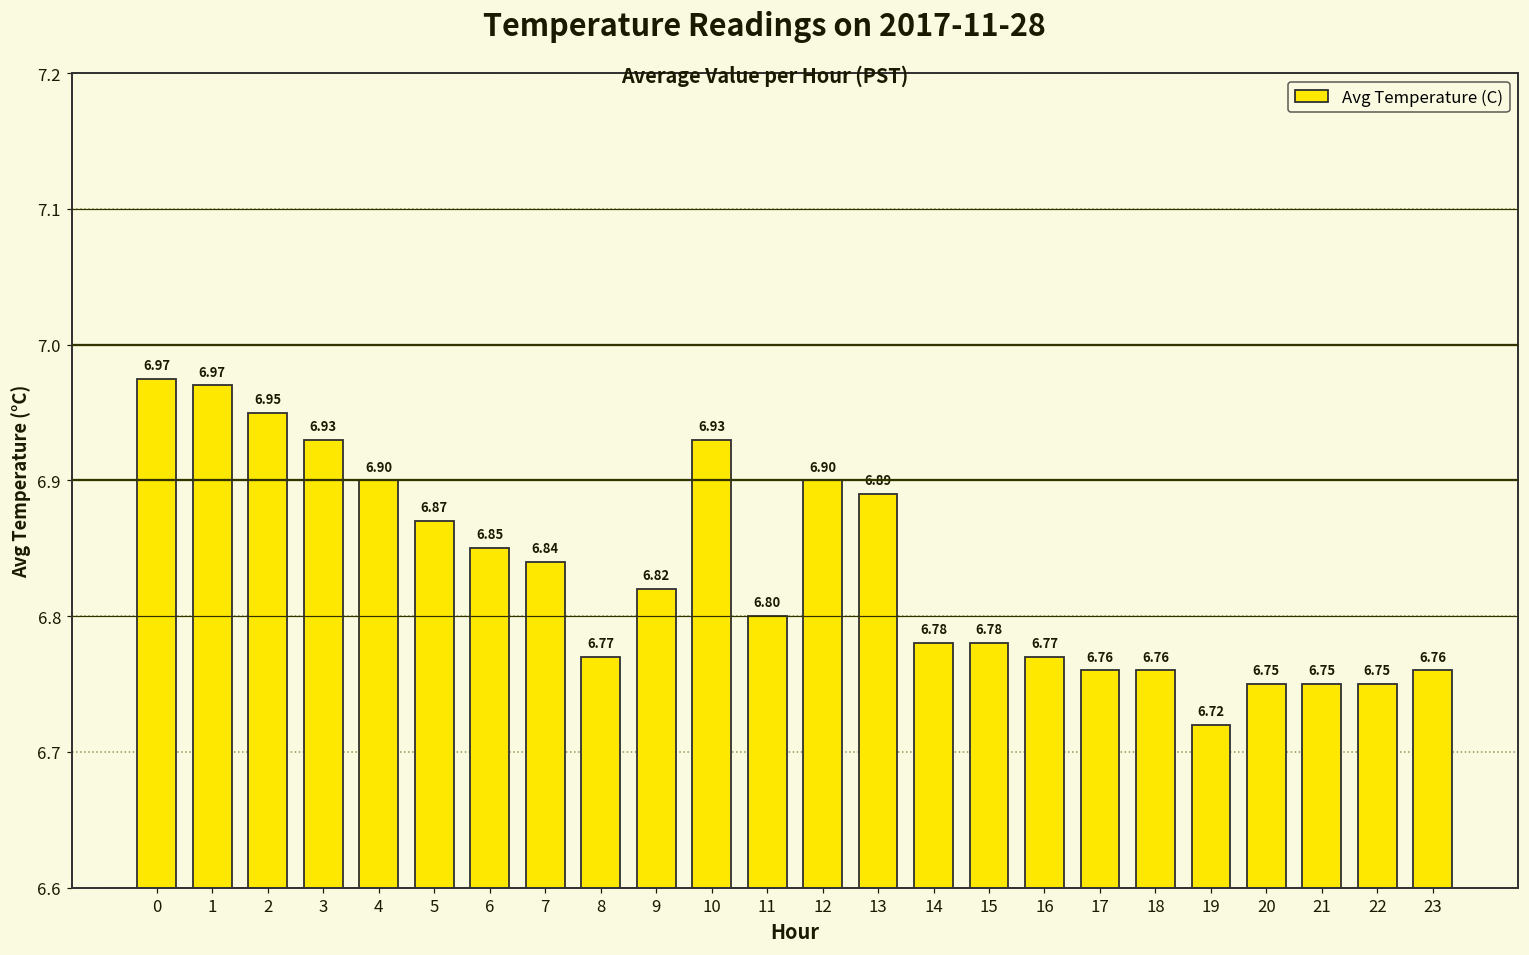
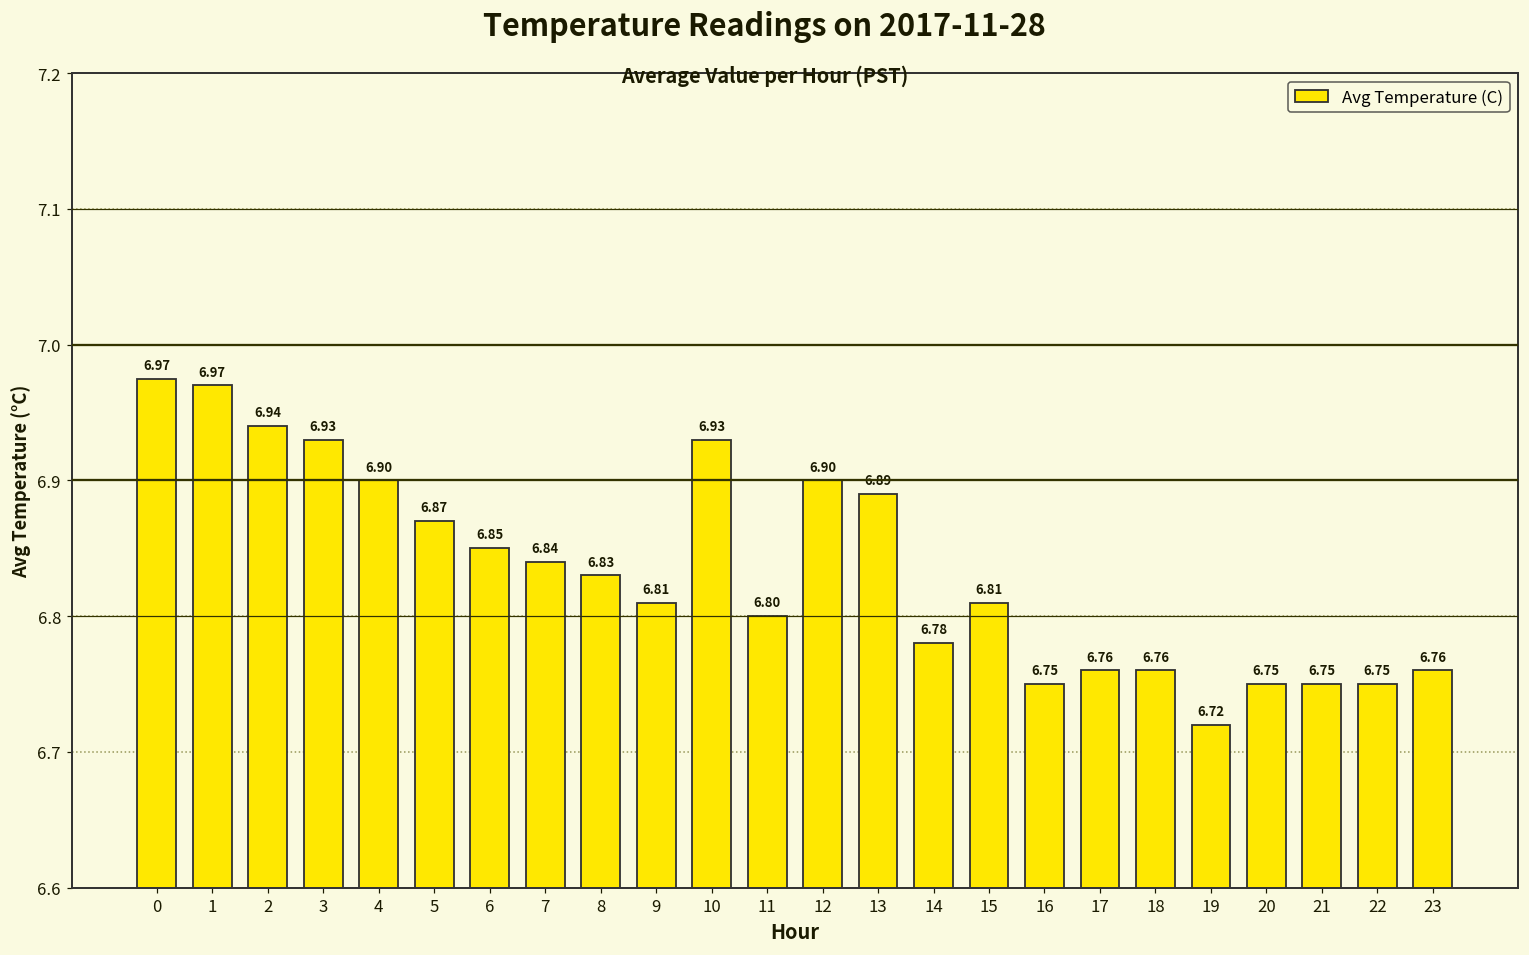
  {
    "0": 6.97,
    "1": 6.97,
-   "2": 6.95,
+   "2": 6.94,
    "3": 6.93,
    "4": 6.90,
    "5": 6.87,
    "6": 6.85,
    "7": 6.84,
-   "8": 6.77,
-   "9": 6.82,
+   "8": 6.83,
+   "9": 6.81,
    "10": 6.93,
    "11": 6.80,
    "12": 6.90,
    "13": 6.89,
    "14": 6.78,
-   "15": 6.78,
-   "16": 6.77,
+   "15": 6.81,
+   "16": 6.75,
    "17": 6.76,
    "18": 6.76,
    "19": 6.72,
    "20": 6.75,
    "21": 6.75,
    "22": 6.75,
    "23": 6.76
  }
